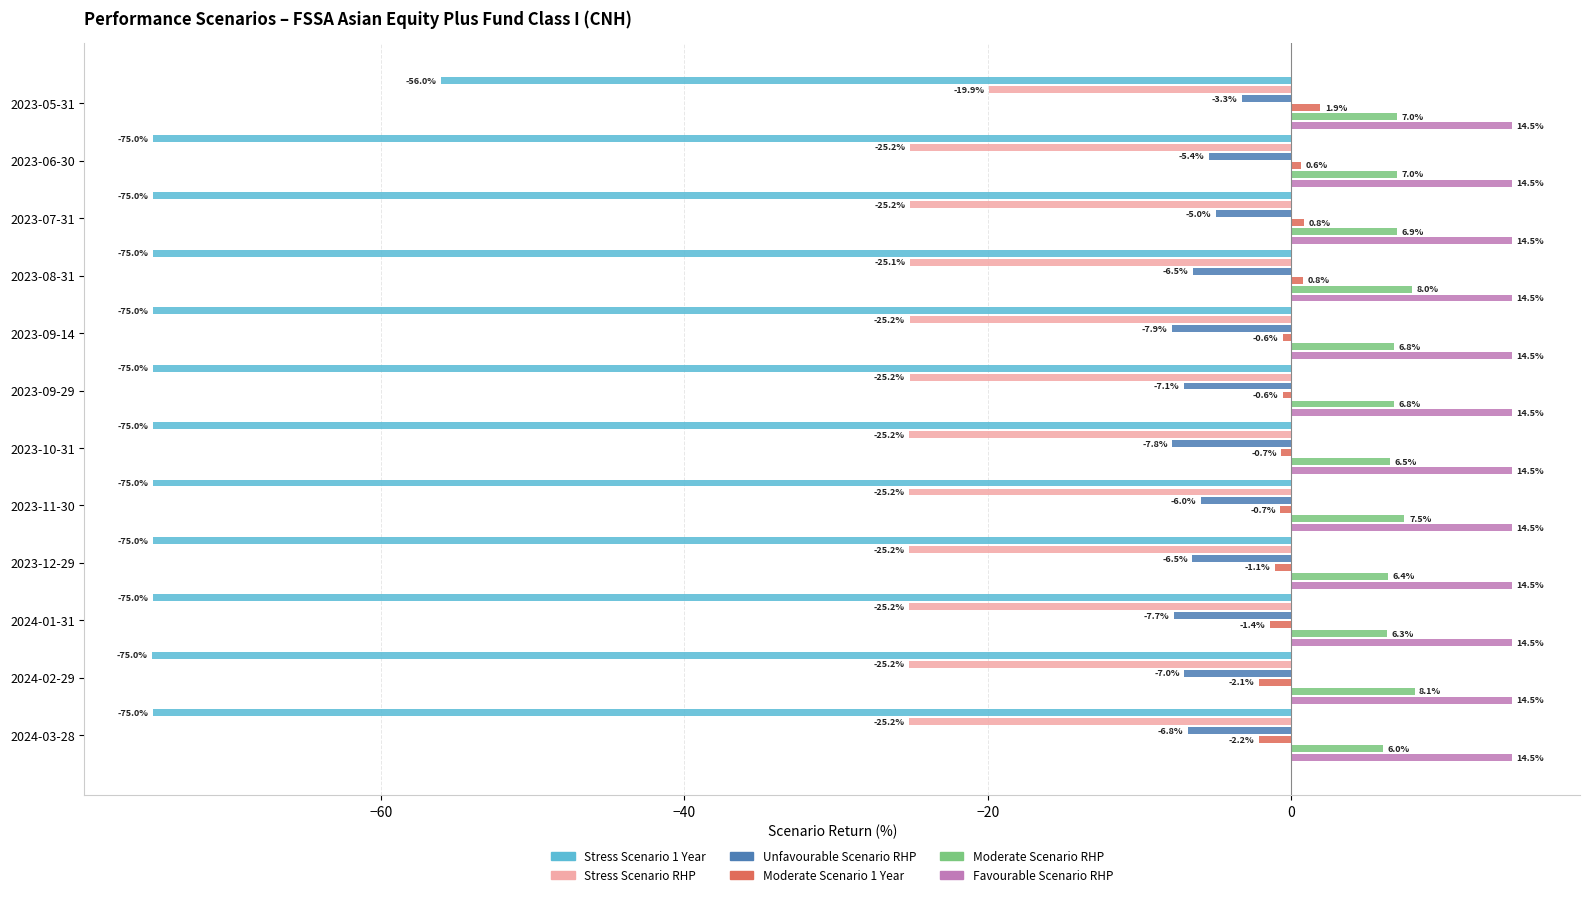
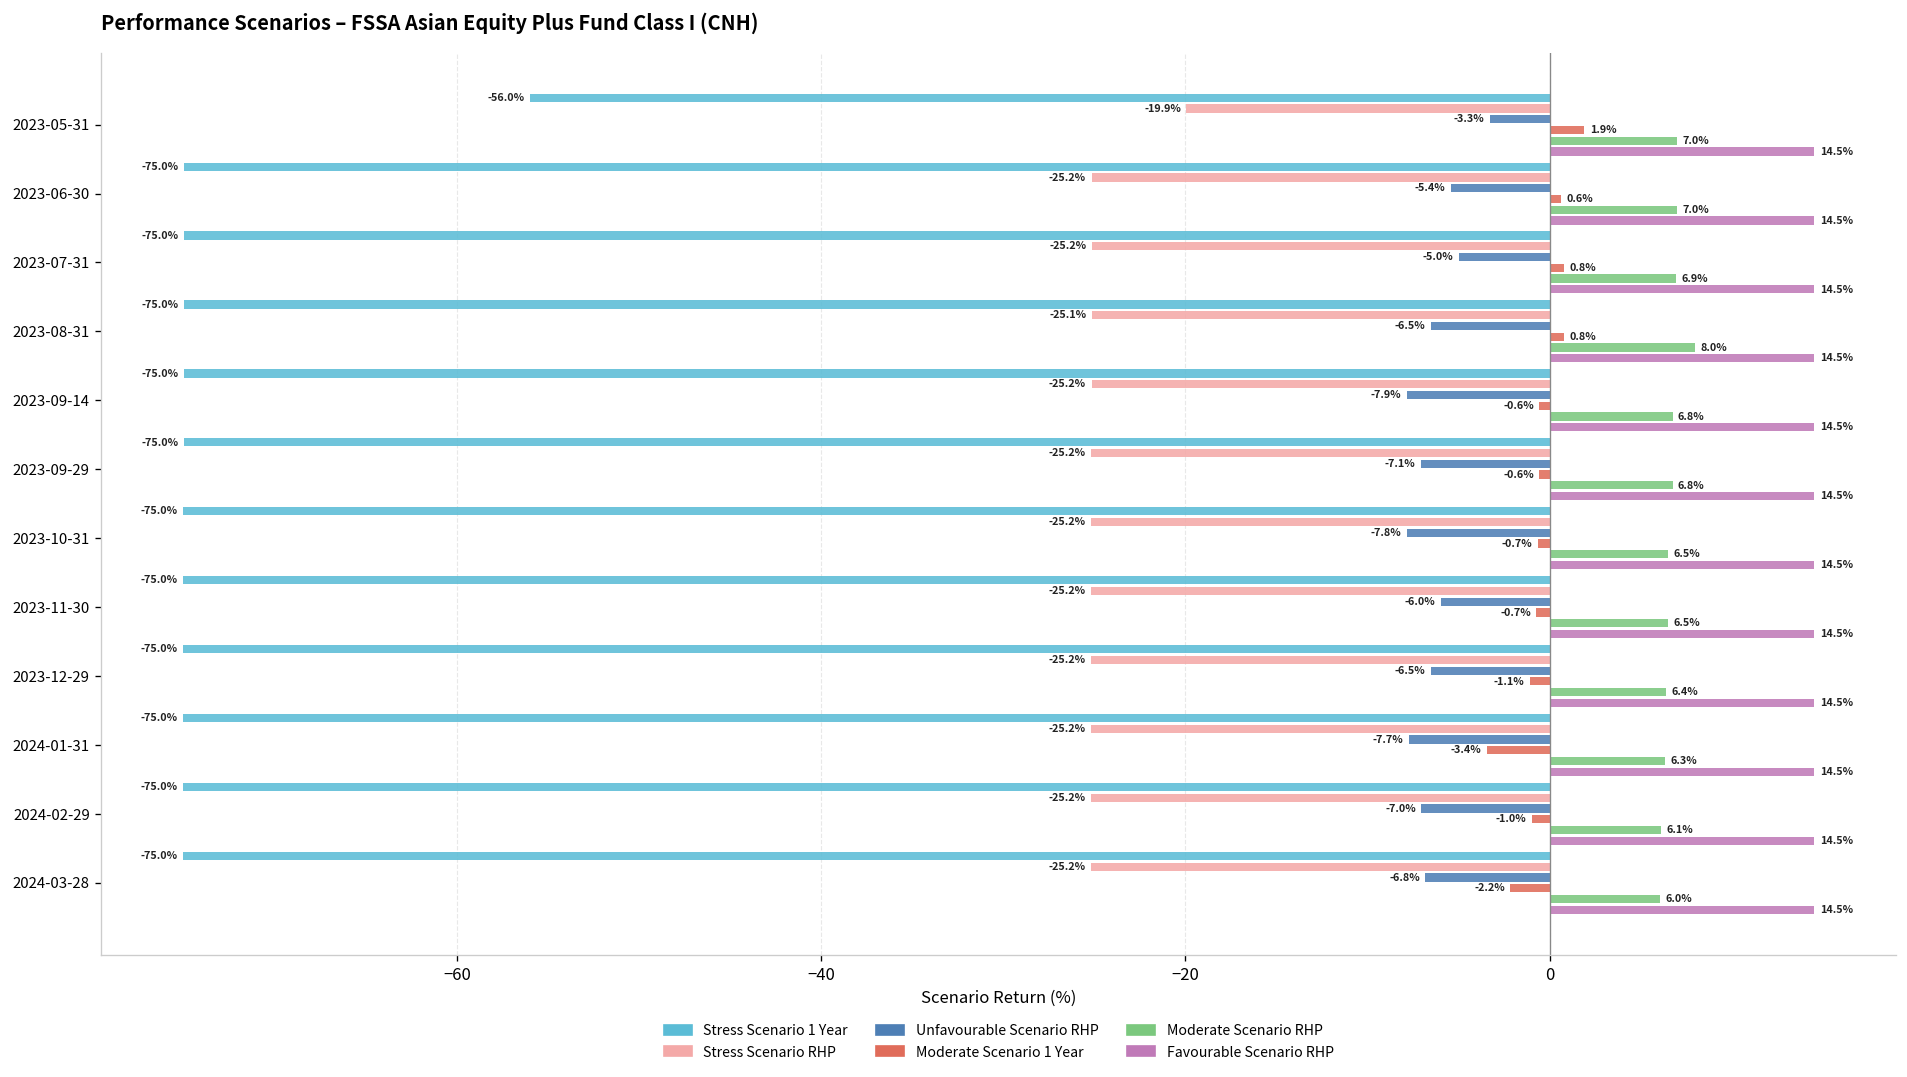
  {
    "Stress Scenario 1 Year": {
      "2023-05-31": "-56.0%",
      "2023-06-30": "-75.0%",
      "2023-07-31": "-75.0%",
      "2023-08-31": "-75.0%",
      "2023-09-14": "-75.0%",
      "2023-09-29": "-75.0%",
      "2023-10-31": "-75.0%",
      "2023-11-30": "-75.0%",
      "2023-12-29": "-75.0%",
      "2024-01-31": "-75.0%",
      "2024-02-29": "-75.0%",
      "2024-03-28": "-75.0%"
    },
    "Stress Scenario RHP": {
      "2023-05-31": "-19.9%",
      "2023-06-30": "-25.2%",
      "2023-07-31": "-25.2%",
      "2023-08-31": "-25.1%",
      "2023-09-14": "-25.2%",
      "2023-09-29": "-25.2%",
      "2023-10-31": "-25.2%",
      "2023-11-30": "-25.2%",
      "2023-12-29": "-25.2%",
      "2024-01-31": "-25.2%",
      "2024-02-29": "-25.2%",
      "2024-03-28": "-25.2%"
    },
    "Unfavourable Scenario RHP": {
      "2023-05-31": "-3.3%",
      "2023-06-30": "-5.4%",
      "2023-07-31": "-5.0%",
      "2023-08-31": "-6.5%",
      "2023-09-14": "-7.9%",
      "2023-09-29": "-7.1%",
      "2023-10-31": "-7.8%",
      "2023-11-30": "-6.0%",
      "2023-12-29": "-6.5%",
      "2024-01-31": "-7.7%",
      "2024-02-29": "-7.0%",
      "2024-03-28": "-6.8%"
    },
    "Moderate Scenario 1 Year": {
      "2023-05-31": "1.9%",
      "2023-06-30": "0.6%",
      "2023-07-31": "0.8%",
      "2023-08-31": "0.8%",
      "2023-09-14": "-0.6%",
      "2023-09-29": "-0.6%",
      "2023-10-31": "-0.7%",
      "2023-11-30": "-0.7%",
      "2023-12-29": "-1.1%",
-     "2024-01-31": "-1.4%",
-     "2024-02-29": "-2.1%",
+     "2024-01-31": "-3.4%",
+     "2024-02-29": "-1.0%",
      "2024-03-28": "-2.2%"
    },
    "Moderate Scenario RHP": {
      "2023-05-31": "7.0%",
      "2023-06-30": "7.0%",
      "2023-07-31": "6.9%",
      "2023-08-31": "8.0%",
      "2023-09-14": "6.8%",
      "2023-09-29": "6.8%",
      "2023-10-31": "6.5%",
-     "2023-11-30": "7.5%",
+     "2023-11-30": "6.5%",
      "2023-12-29": "6.4%",
      "2024-01-31": "6.3%",
-     "2024-02-29": "8.1%",
+     "2024-02-29": "6.1%",
      "2024-03-28": "6.0%"
    },
    "Favourable Scenario RHP": {
      "2023-05-31": "14.5%",
      "2023-06-30": "14.5%",
      "2023-07-31": "14.5%",
      "2023-08-31": "14.5%",
      "2023-09-14": "14.5%",
      "2023-09-29": "14.5%",
      "2023-10-31": "14.5%",
      "2023-11-30": "14.5%",
      "2023-12-29": "14.5%",
      "2024-01-31": "14.5%",
      "2024-02-29": "14.5%",
      "2024-03-28": "14.5%"
    }
  }
